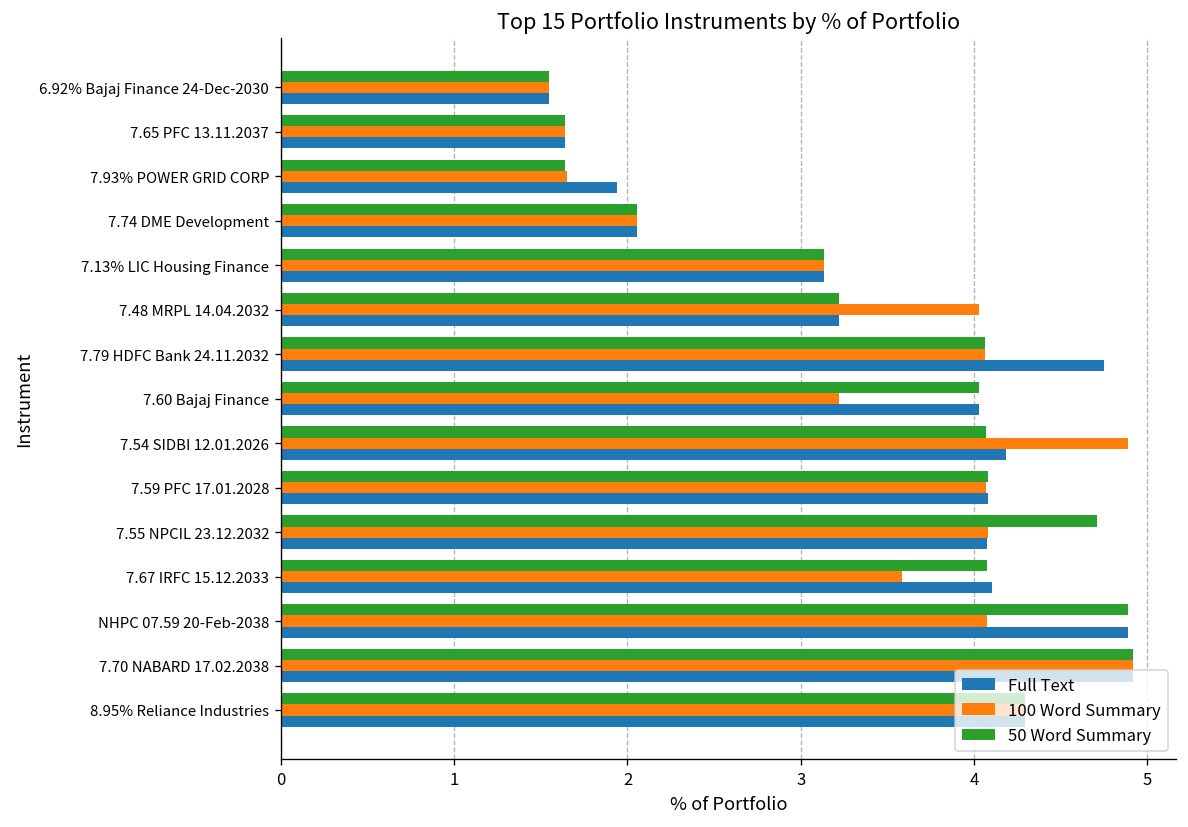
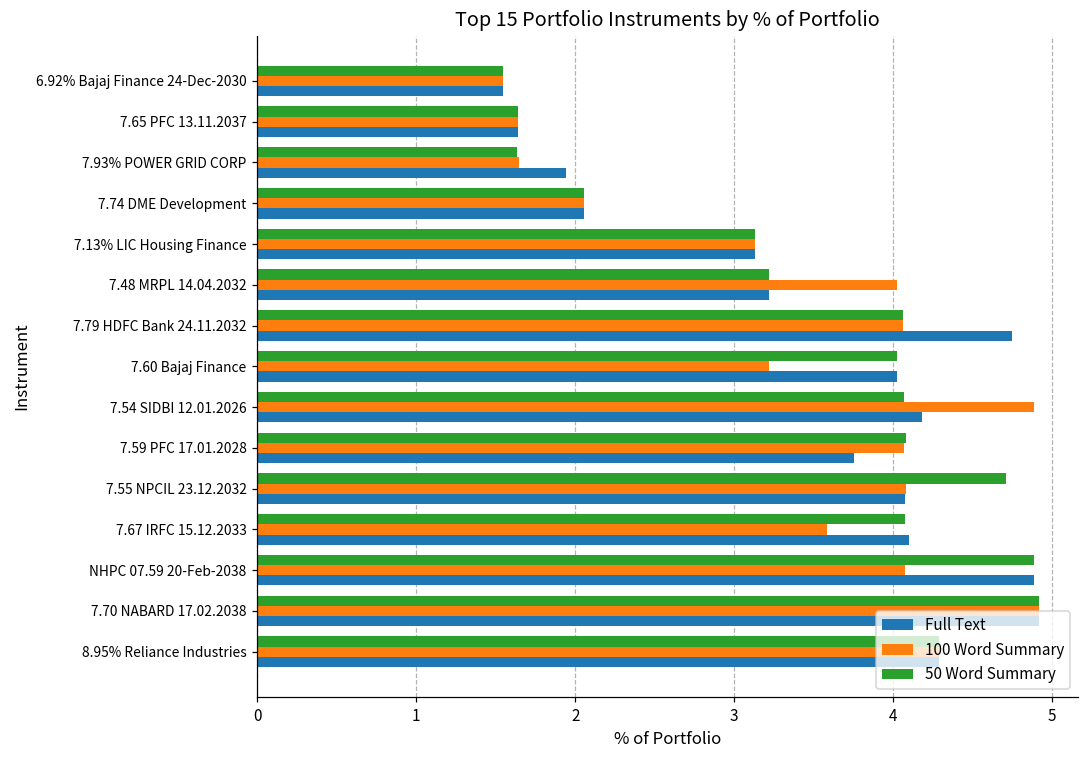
  {
    "Full Text": {
      "6.92% Bajaj Finance 24-Dec-2030": 1.55,
      "7.65 PFC 13.11.2037": 1.64,
      "7.93% POWER GRID CORP": 1.94,
      "7.74 DME Development": 2.06,
      "7.13% LIC Housing Finance": 3.13,
      "7.48 MRPL 14.04.2032": 3.22,
      "7.79 HDFC Bank 24.11.2032": 4.75,
      "7.60 Bajaj Finance": 4.03,
      "7.54 SIDBI 12.01.2026": 4.18,
-     "7.59 PFC 17.01.2028": 4.08,
+     "7.59 PFC 17.01.2028": 3.75,
      "7.55 NPCIL 23.12.2032": 4.07,
      "7.67 IRFC 15.12.2033": 4.10,
      "NHPC 07.59 20-Feb-2038": 4.89
    },
    "100 Word Summary": {
      "6.92% Bajaj Finance 24-Dec-2030": 1.55,
      "7.65 PFC 13.11.2037": 1.64,
      "7.93% POWER GRID CORP": 1.65,
      "7.74 DME Development": 2.06,
      "7.13% LIC Housing Finance": 3.13,
      "7.48 MRPL 14.04.2032": 4.03,
      "7.79 HDFC Bank 24.11.2032": 4.07,
      "7.60 Bajaj Finance": 3.22,
      "7.54 SIDBI 12.01.2026": 4.89,
      "7.59 PFC 17.01.2028": 4.07,
      "7.55 NPCIL 23.12.2032": 4.08,
      "7.67 IRFC 15.12.2033": 3.58,
      "NHPC 07.59 20-Feb-2038": 4.07,
      "7.70 NABARD 17.02.2038": 4.92
    },
    "50 Word Summary": {
      "6.92% Bajaj Finance 24-Dec-2030": 1.55,
      "7.65 PFC 13.11.2037": 1.64,
      "7.93% POWER GRID CORP": 1.64,
      "7.74 DME Development": 2.06,
      "7.13% LIC Housing Finance": 3.13,
      "7.48 MRPL 14.04.2032": 3.22,
      "7.79 HDFC Bank 24.11.2032": 4.07,
      "7.60 Bajaj Finance": 4.03,
      "7.54 SIDBI 12.01.2026": 4.07,
      "7.59 PFC 17.01.2028": 4.08,
      "7.55 NPCIL 23.12.2032": 4.71,
      "7.67 IRFC 15.12.2033": 4.07,
      "NHPC 07.59 20-Feb-2038": 4.89,
      "7.70 NABARD 17.02.2038": 4.92
    }
  }
